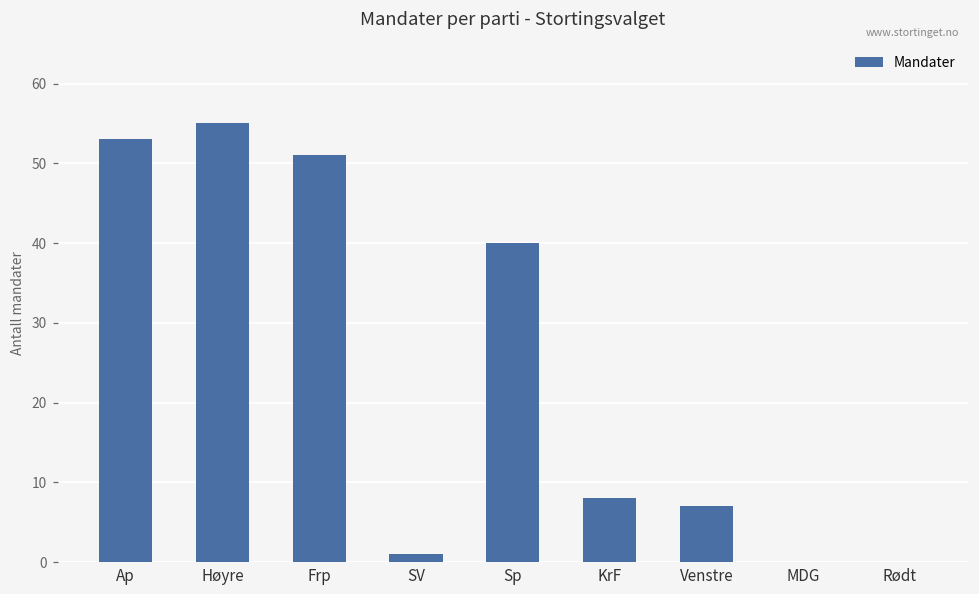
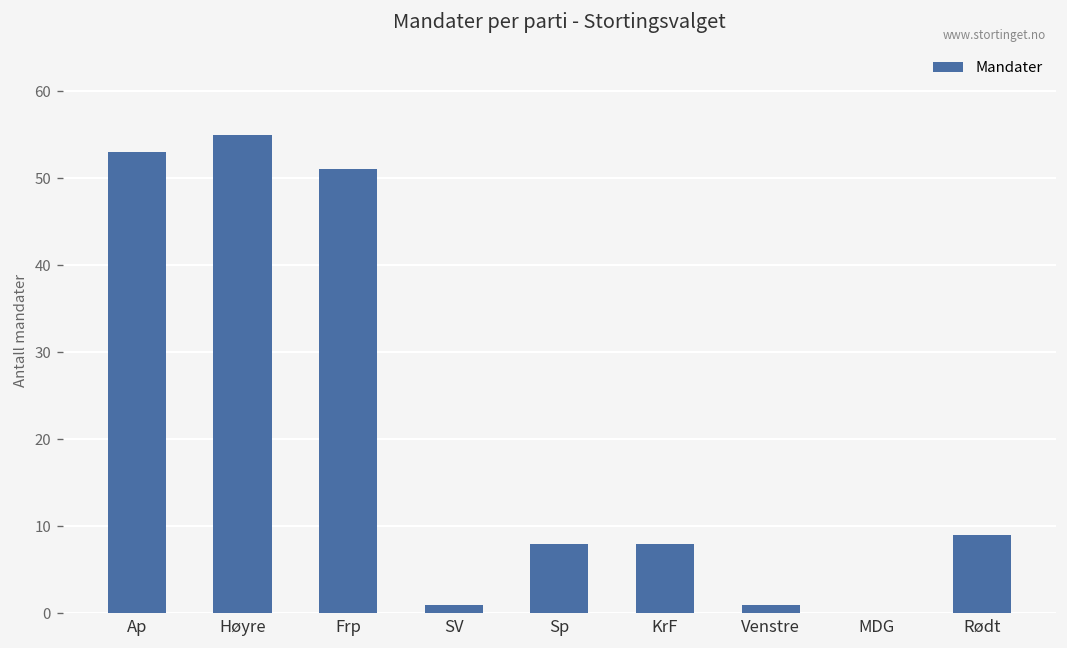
  {
    "Ap": 53,
    "Høyre": 55,
    "Frp": 51,
    "SV": 1,
-   "Sp": 40,
+   "Sp": 8,
    "KrF": 8,
-   "Venstre": 7,
+   "Venstre": 1,
    "MDG": 0,
-   "Rødt": 0
+   "Rødt": 9
  }
